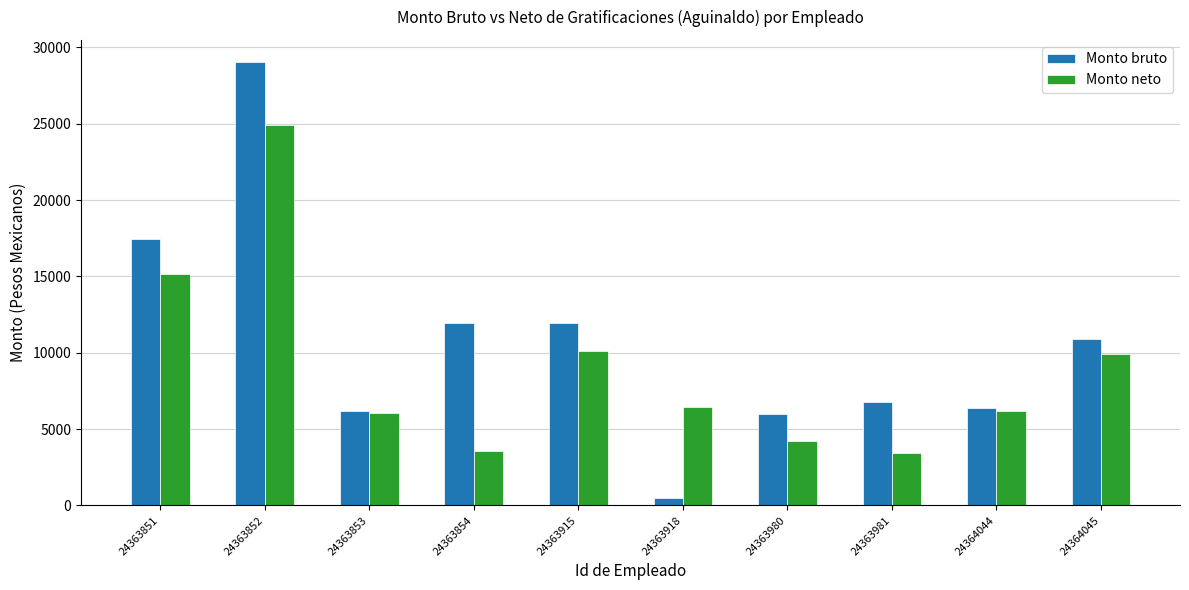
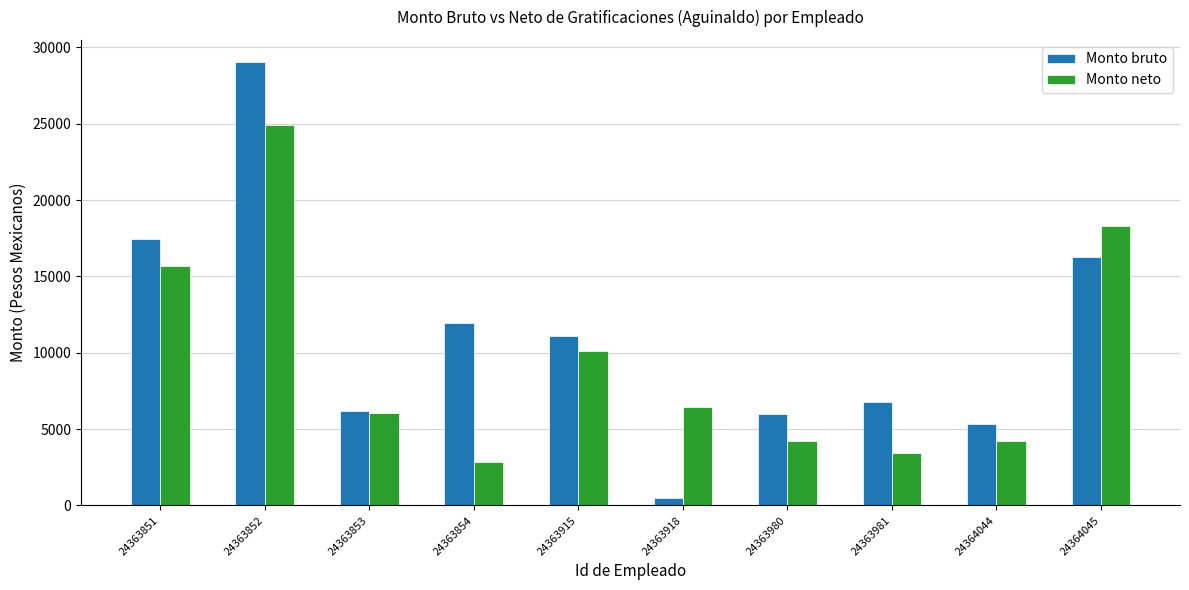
  {
    "Monto bruto": {
      "24363851": 17500,
      "24363852": 29000,
      "24363853": 6200,
      "24363854": 11900,
-     "24363915": 11900,
+     "24363915": 11100,
      "24363918": 500,
      "24363980": 6000,
      "24363981": 6800,
-     "24364044": 6400,
-     "24364045": 10900
+     "24364044": 5400,
+     "24364045": 16300
    },
    "Monto neto": {
-     "24363851": 15100,
+     "24363851": 15700,
      "24363852": 24900,
      "24363853": 6000,
-     "24363854": 3500,
+     "24363854": 2800,
      "24363915": 10100,
      "24363918": 6400,
      "24363980": 4200,
      "24363981": 3400,
-     "24364044": 6200,
-     "24364045": 9900
+     "24364044": 4200,
+     "24364045": 18300
    }
  }
